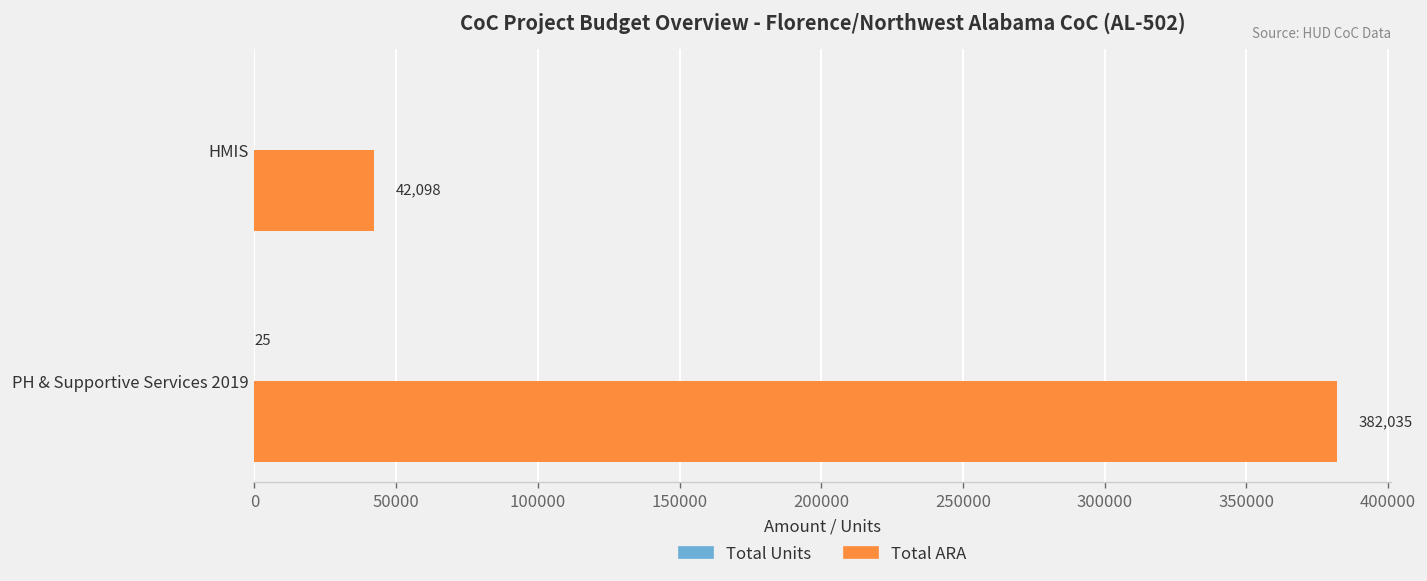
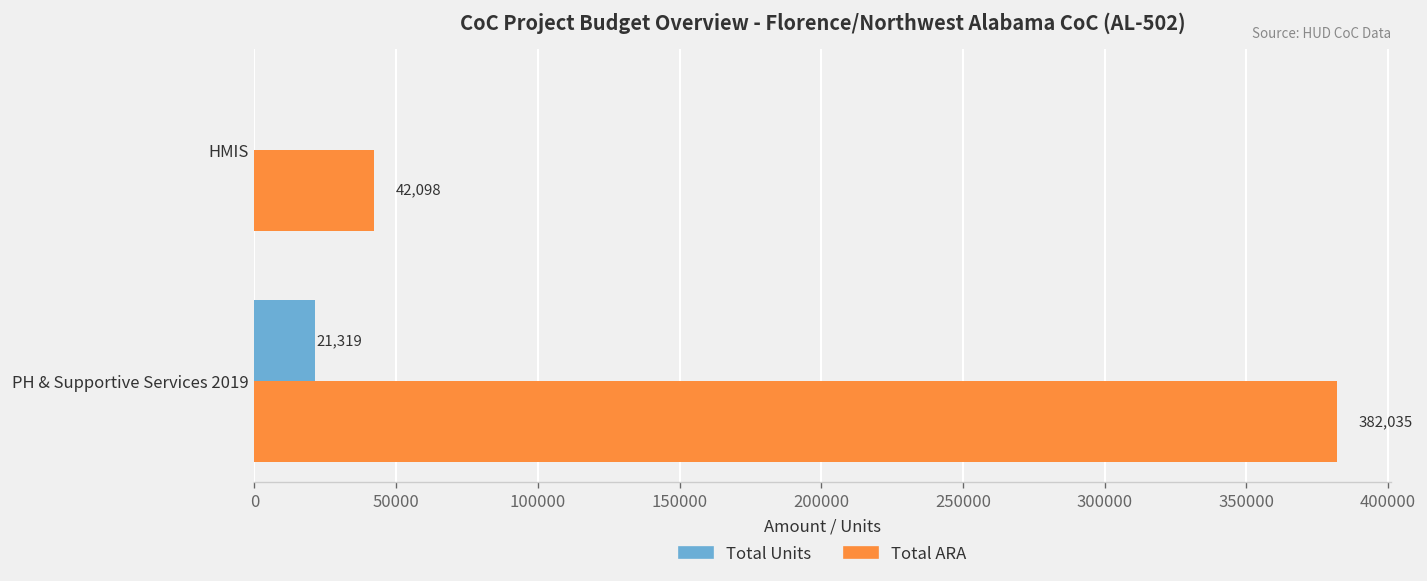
  {
    "Total Units": {
-     "PH & Supportive Services 2019": "25"
+     "PH & Supportive Services 2019": "21,319"
    },
    "Total ARA": {
      "HMIS": "42,098",
      "PH & Supportive Services 2019": "382,035"
    }
  }
